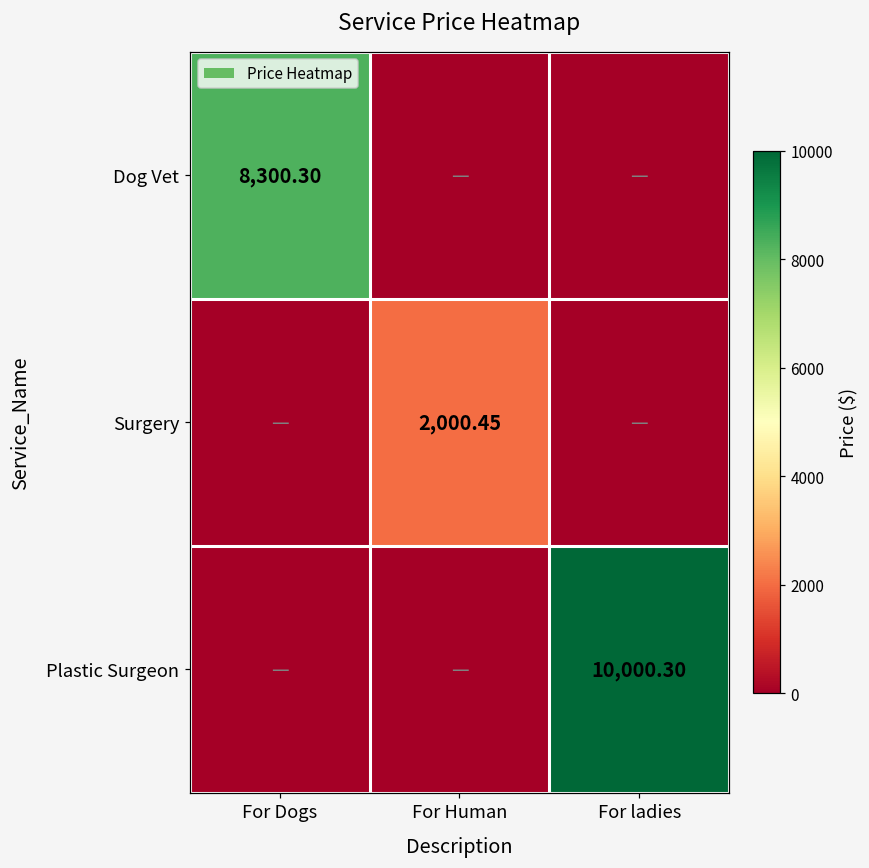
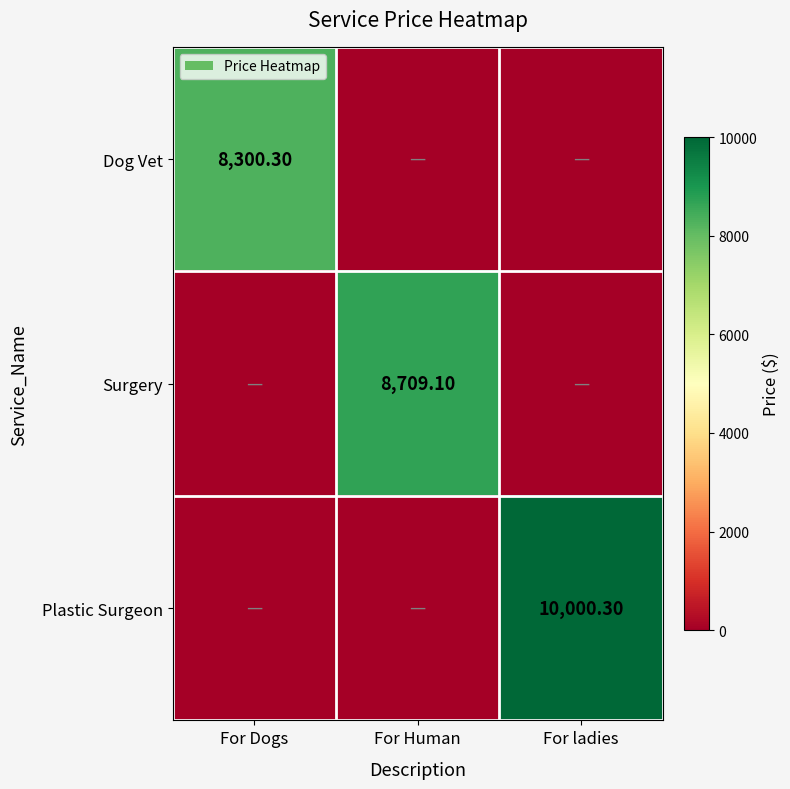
  {
    "Dog Vet": {
      "For Dogs": "8,300.30"
    },
    "Surgery": {
-     "For Human": "2,000.45"
+     "For Human": "8,709.10"
    },
    "Plastic Surgeon": {
      "For ladies": "10,000.30"
    }
  }
